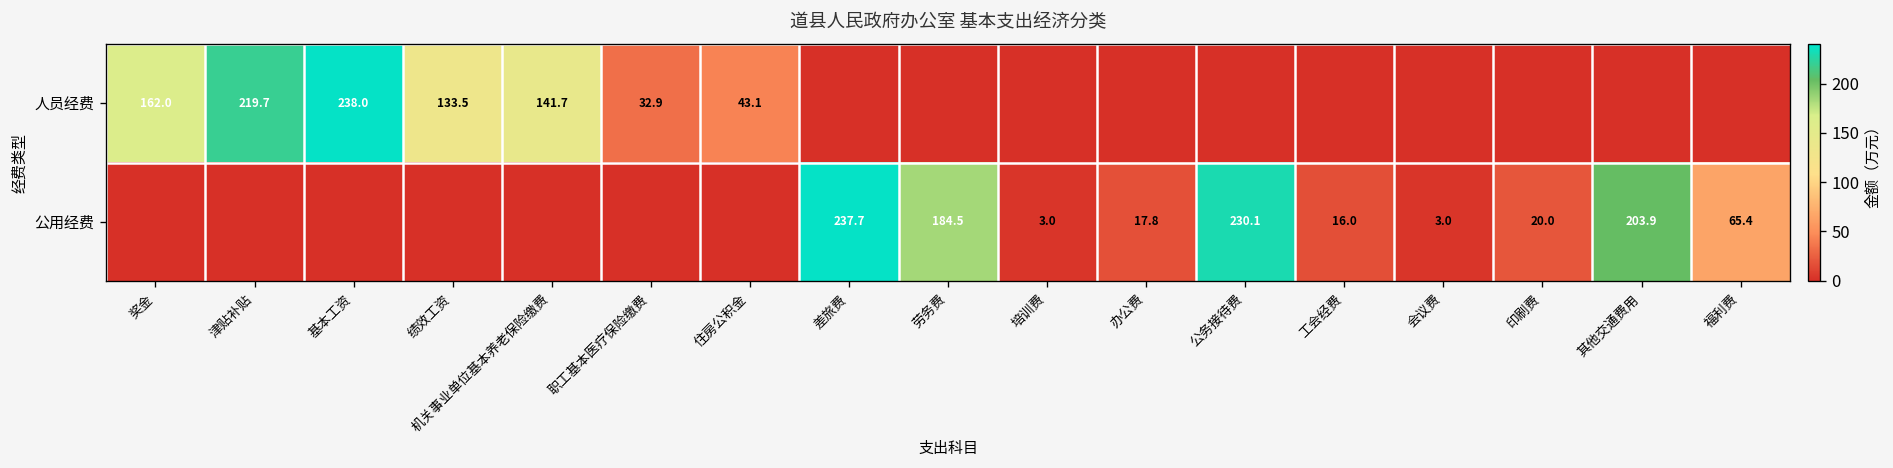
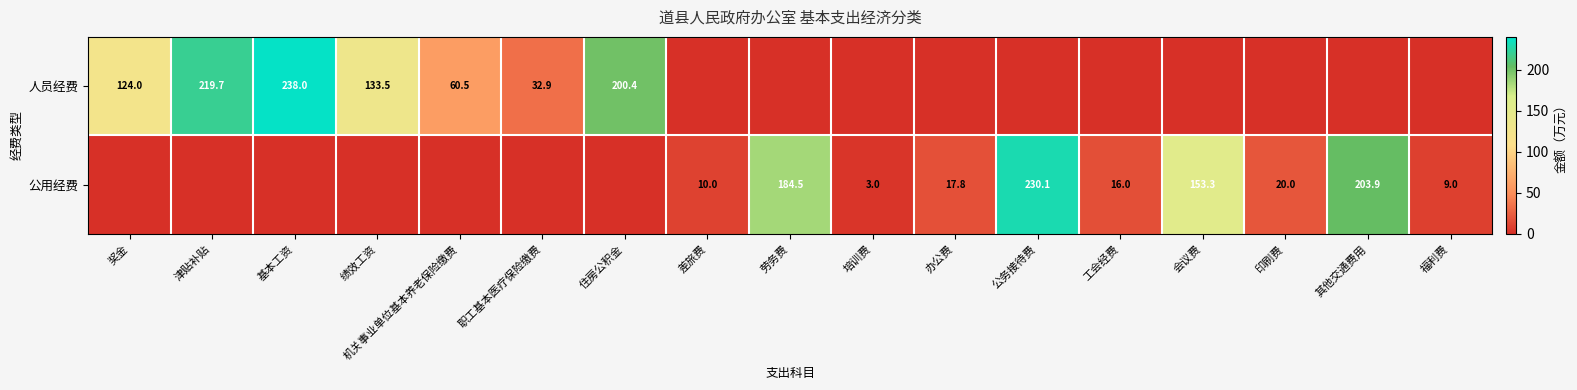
  {
    "人员经费": {
-     "奖金": 162.0,
+     "奖金": 124.0,
      "津贴补贴": 219.7,
      "基本工资": 238.0,
      "绩效工资": 133.5,
-     "机关事业单位基本养老保险缴费": 141.7,
+     "机关事业单位基本养老保险缴费": 60.5,
      "职工基本医疗保险缴费": 32.9,
-     "住房公积金": 43.1
+     "住房公积金": 200.4
    },
    "公用经费": {
-     "差旅费": 237.7,
+     "差旅费": 10.0,
      "劳务费": 184.5,
      "培训费": 3.0,
      "办公费": 17.8,
      "公务接待费": 230.1,
      "工会经费": 16.0,
-     "会议费": 3.0,
+     "会议费": 153.3,
      "印刷费": 20.0,
      "其他交通费用": 203.9,
-     "福利费": 65.4
+     "福利费": 9.0
    }
  }
